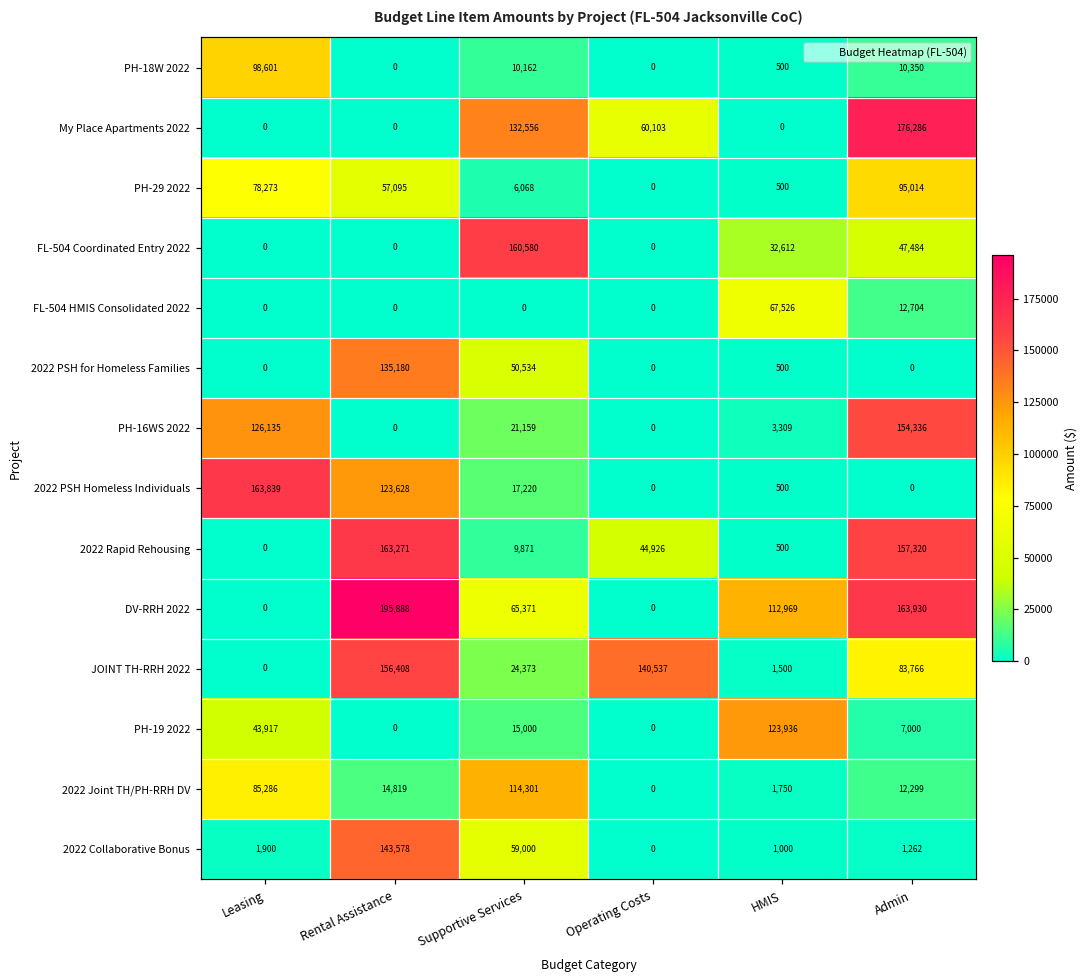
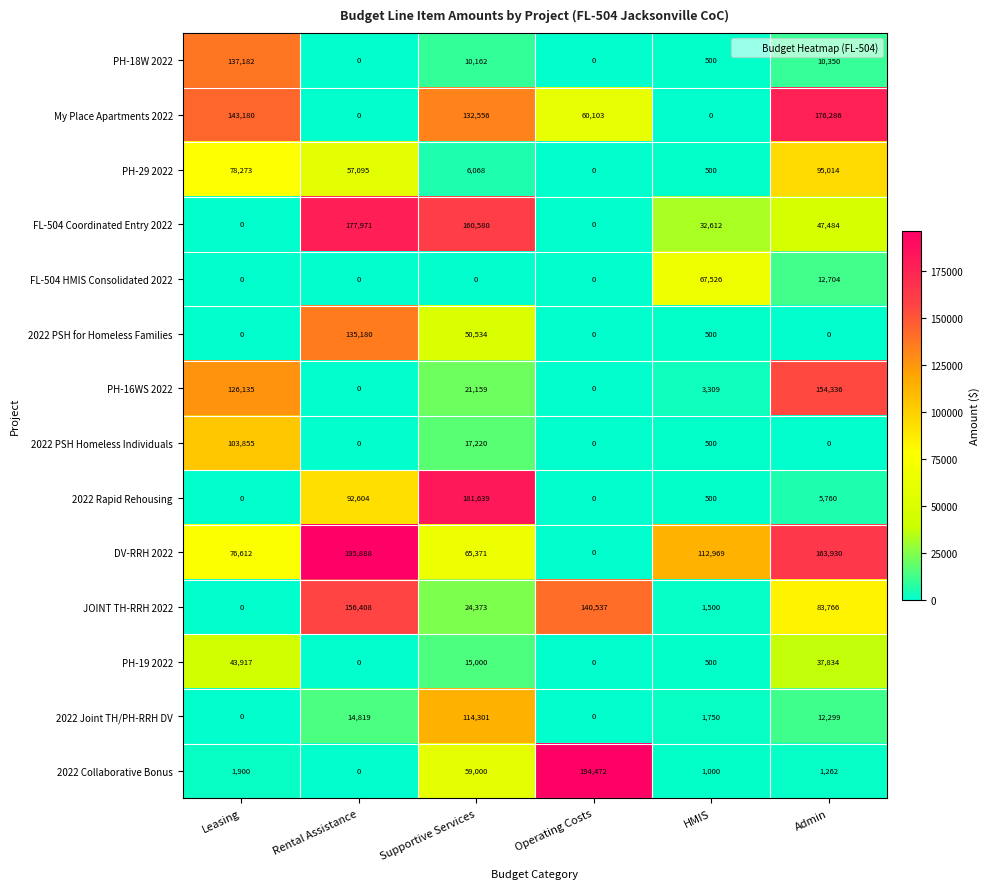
  {
    "PH-18W 2022": {
-     "Leasing": "98,601",
+     "Leasing": "137,182",
      "Rental Assistance": "0",
      "Supportive Services": "10,162",
      "Operating Costs": "0",
      "HMIS": "500"
    },
    "My Place Apartments 2022": {
-     "Leasing": "0",
+     "Leasing": "143,180",
      "Rental Assistance": "0",
      "Supportive Services": "132,556",
      "Operating Costs": "60,103",
      "HMIS": "0",
      "Admin": "176,286"
    },
    "PH-29 2022": {
      "Leasing": "78,273",
      "Rental Assistance": "57,095",
      "Supportive Services": "6,068",
      "Operating Costs": "0",
      "HMIS": "500",
      "Admin": "95,014"
    },
    "FL-504 Coordinated Entry 2022": {
      "Leasing": "0",
-     "Rental Assistance": "0",
+     "Rental Assistance": "177,971",
      "Supportive Services": "160,580",
      "Operating Costs": "0",
      "HMIS": "32,612",
      "Admin": "47,484"
    },
    "FL-504 HMIS Consolidated 2022": {
      "Leasing": "0",
      "Rental Assistance": "0",
      "Supportive Services": "0",
      "Operating Costs": "0",
      "HMIS": "67,526",
      "Admin": "12,704"
    },
    "2022 PSH for Homeless Families": {
      "Leasing": "0",
      "Rental Assistance": "135,180",
      "Supportive Services": "50,534",
      "Operating Costs": "0",
      "HMIS": "500",
      "Admin": "0"
    },
    "PH-16WS 2022": {
      "Leasing": "126,135",
      "Rental Assistance": "0",
      "Supportive Services": "21,159",
      "Operating Costs": "0",
      "HMIS": "3,309",
      "Admin": "154,336"
    },
    "2022 PSH Homeless Individuals": {
-     "Leasing": "163,839",
-     "Rental Assistance": "123,628",
+     "Leasing": "103,855",
+     "Rental Assistance": "0",
      "Supportive Services": "17,220",
      "Operating Costs": "0",
      "HMIS": "500",
      "Admin": "0"
    },
    "2022 Rapid Rehousing": {
      "Leasing": "0",
-     "Rental Assistance": "163,271",
-     "Supportive Services": "9,871",
-     "Operating Costs": "44,926",
+     "Rental Assistance": "92,604",
+     "Supportive Services": "181,639",
+     "Operating Costs": "0",
      "HMIS": "500",
-     "Admin": "157,320"
+     "Admin": "5,760"
    },
    "DV-RRH 2022": {
-     "Leasing": "0",
+     "Leasing": "76,612",
      "Rental Assistance": "195,888",
      "Supportive Services": "65,371",
      "Operating Costs": "0",
      "HMIS": "112,969",
      "Admin": "163,930"
    },
    "JOINT TH-RRH 2022": {
      "Leasing": "0",
      "Rental Assistance": "156,408",
      "Supportive Services": "24,373",
      "Operating Costs": "140,537",
      "HMIS": "1,500",
      "Admin": "83,766"
    },
    "PH-19 2022": {
      "Leasing": "43,917",
      "Rental Assistance": "0",
      "Supportive Services": "15,000",
      "Operating Costs": "0",
-     "HMIS": "123,936",
-     "Admin": "7,000"
+     "HMIS": "500",
+     "Admin": "37,834"
    },
    "2022 Joint TH/PH-RRH DV": {
-     "Leasing": "85,286",
+     "Leasing": "0",
      "Rental Assistance": "14,819",
      "Supportive Services": "114,301",
      "Operating Costs": "0",
      "HMIS": "1,750",
      "Admin": "12,299"
    },
    "2022 Collaborative Bonus": {
      "Leasing": "1,900",
-     "Rental Assistance": "143,578",
+     "Rental Assistance": "0",
      "Supportive Services": "59,000",
-     "Operating Costs": "0",
+     "Operating Costs": "194,472",
      "HMIS": "1,000",
      "Admin": "1,262"
    }
  }
